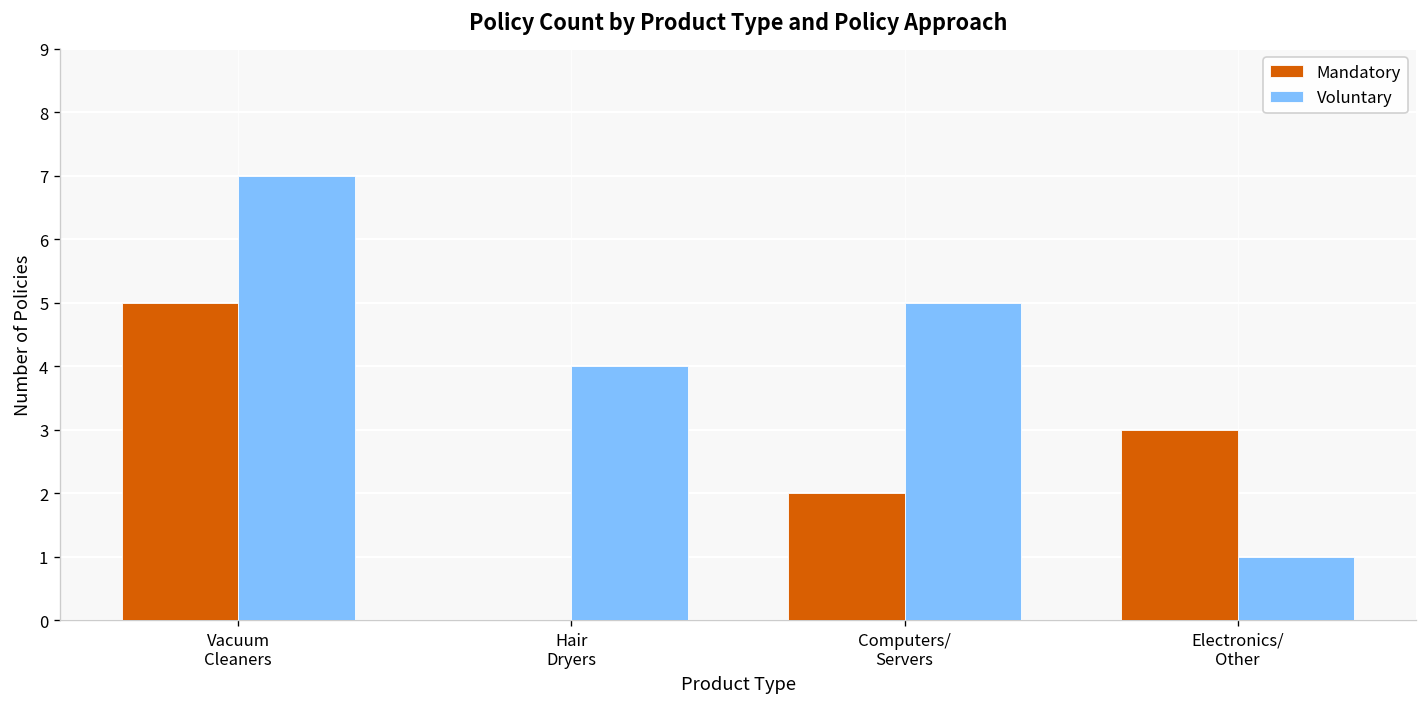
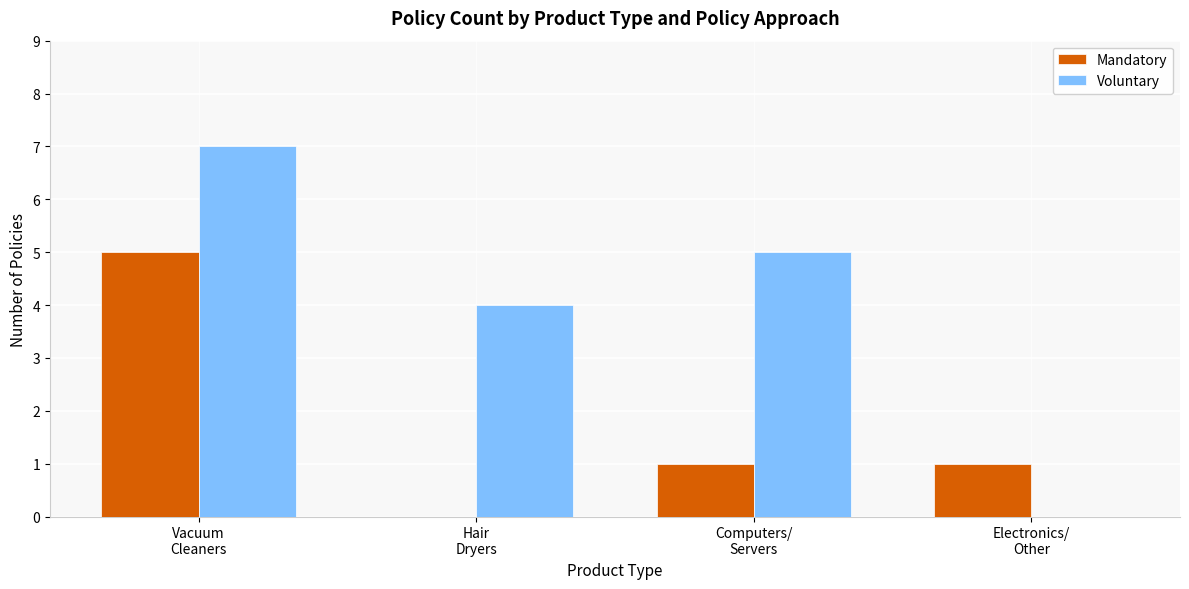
  {
    "Mandatory": {
      "Vacuum Cleaners": 5,
      "Hair Dryers": 0,
-     "Computers/ Servers": 2,
-     "Electronics/ Other": 3
+     "Computers/ Servers": 1,
+     "Electronics/ Other": 1
    },
    "Voluntary": {
      "Vacuum Cleaners": 7,
      "Hair Dryers": 4,
      "Computers/ Servers": 5,
-     "Electronics/ Other": 1
+     "Electronics/ Other": 0
    }
  }
